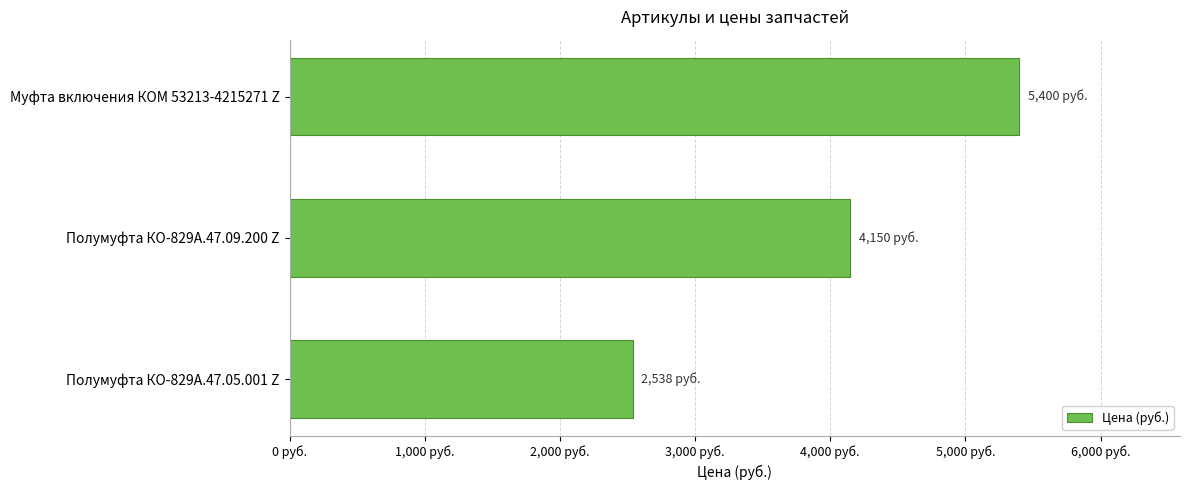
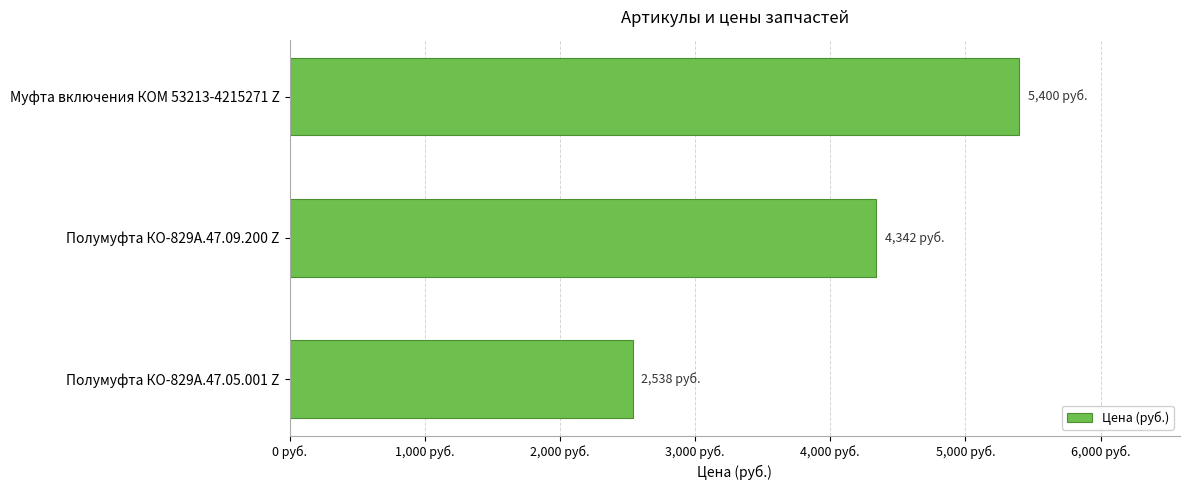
  {
    "Муфта включения КОМ 53213-4215271 Z": "5,400",
-   "Полумуфта КО-829А.47.09.200 Z": "4,150",
+   "Полумуфта КО-829А.47.09.200 Z": "4,342",
    "Полумуфта КО-829А.47.05.001 Z": "2,538"
  }
